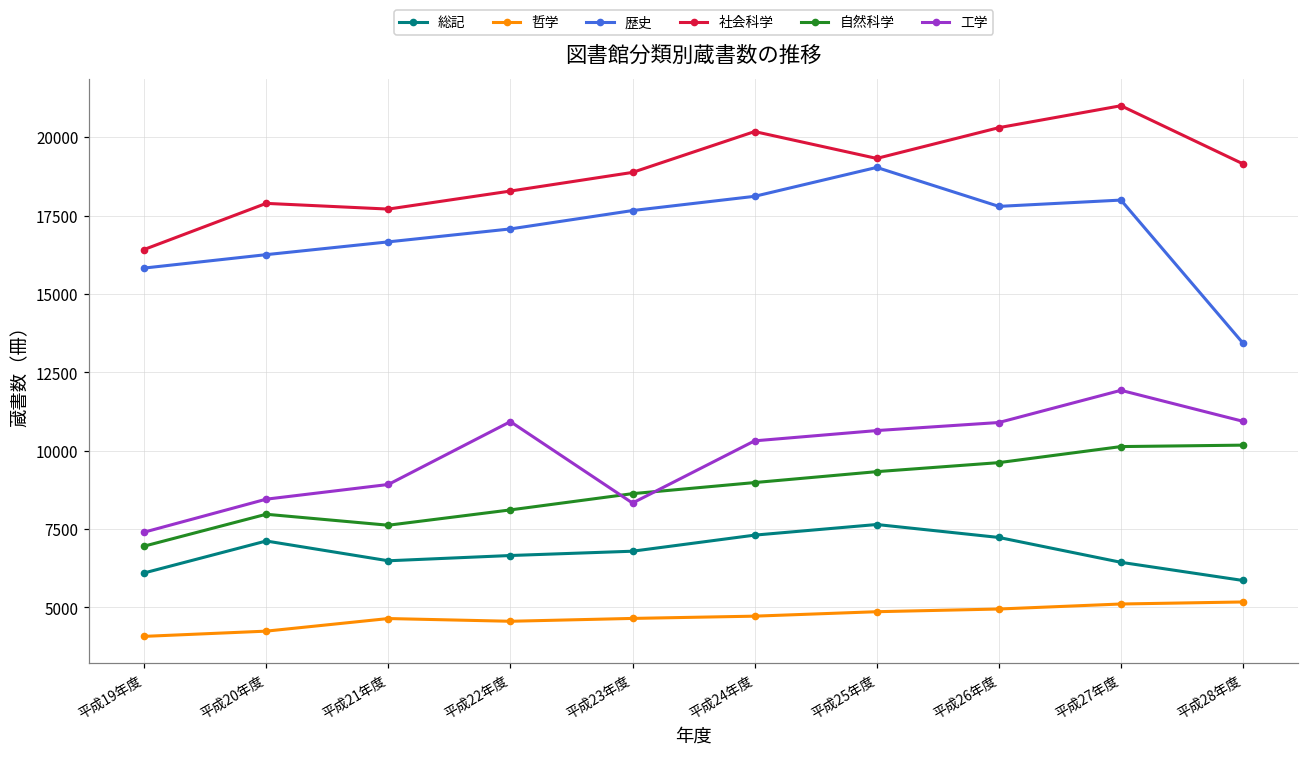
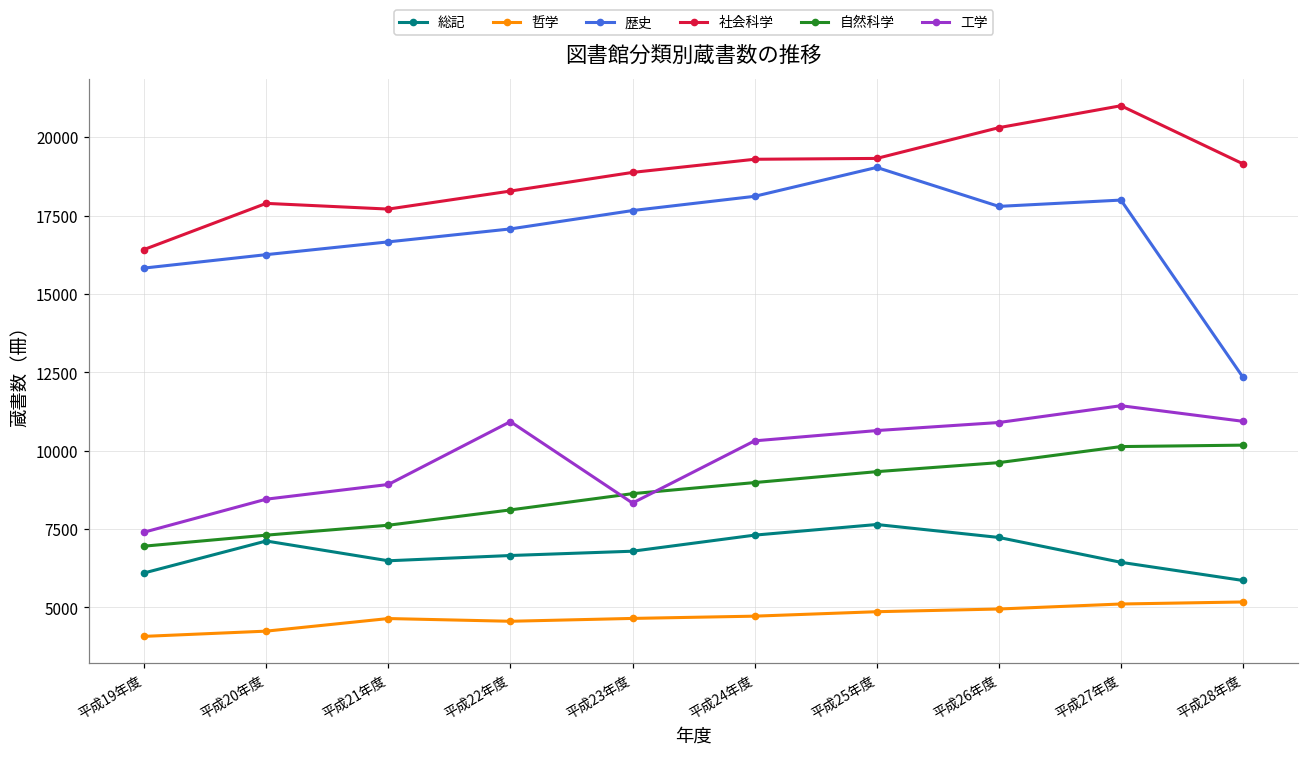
  {
    "総記": {
      "平成19年度": 6100,
      "平成20年度": 7100,
      "平成21年度": 6500,
      "平成22年度": 6700,
      "平成23年度": 6800,
      "平成24年度": 7300,
      "平成25年度": 7600,
      "平成26年度": 7200,
      "平成27年度": 6400,
      "平成28年度": 5900
    },
    "哲学": {
      "平成19年度": 4100,
      "平成20年度": 4200,
      "平成21年度": 4600,
      "平成22年度": 4600,
      "平成23年度": 4600,
      "平成24年度": 4700,
      "平成25年度": 4900,
      "平成26年度": 4900,
      "平成27年度": 5100,
      "平成28年度": 5200
    },
    "歴史": {
      "平成19年度": 15800,
      "平成20年度": 16300,
      "平成21年度": 16700,
      "平成22年度": 17100,
      "平成23年度": 17700,
      "平成24年度": 18100,
      "平成25年度": 19000,
      "平成26年度": 17800,
      "平成27年度": 18000,
-     "平成28年度": 13400
+     "平成28年度": 12300
    },
    "社会科学": {
      "平成19年度": 16400,
      "平成20年度": 17900,
      "平成21年度": 17700,
      "平成22年度": 18300,
      "平成23年度": 18900,
-     "平成24年度": 20200,
+     "平成24年度": 19300,
      "平成25年度": 19300,
      "平成26年度": 20300,
      "平成27年度": 21000,
      "平成28年度": 19100
    },
    "自然科学": {
      "平成19年度": 7000,
-     "平成20年度": 8000,
+     "平成20年度": 7300,
      "平成21年度": 7600,
      "平成22年度": 8100,
      "平成23年度": 8600,
      "平成24年度": 9000,
      "平成25年度": 9300,
      "平成26年度": 9600,
      "平成27年度": 10100,
      "平成28年度": 10200
    },
    "工学": {
      "平成19年度": 7400,
      "平成20年度": 8500,
      "平成21年度": 8900,
      "平成22年度": 10900,
      "平成23年度": 8300,
      "平成24年度": 10300,
      "平成25年度": 10600,
      "平成26年度": 10900,
-     "平成27年度": 11900,
+     "平成27年度": 11400,
      "平成28年度": 10900
    }
  }
